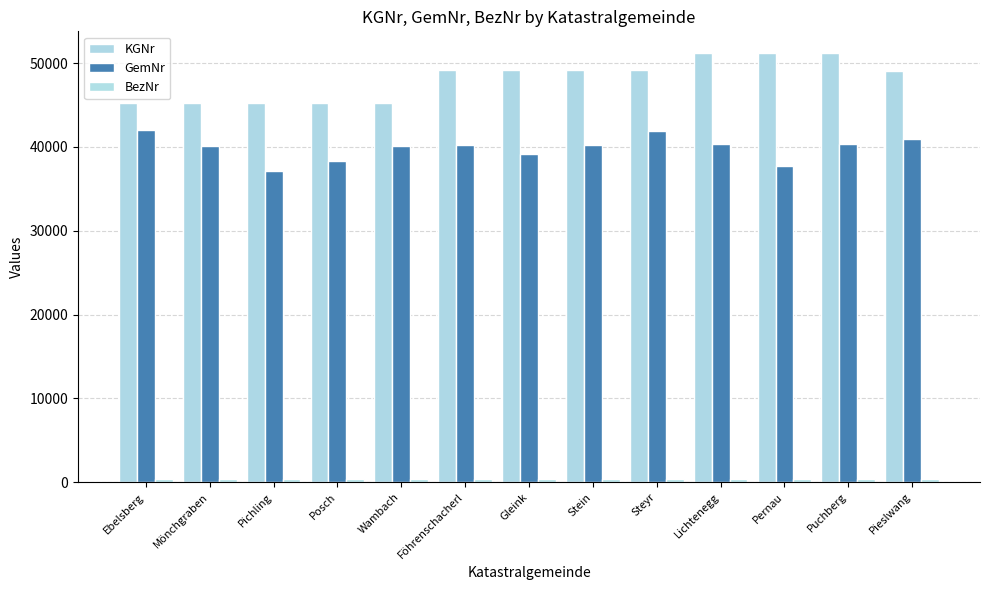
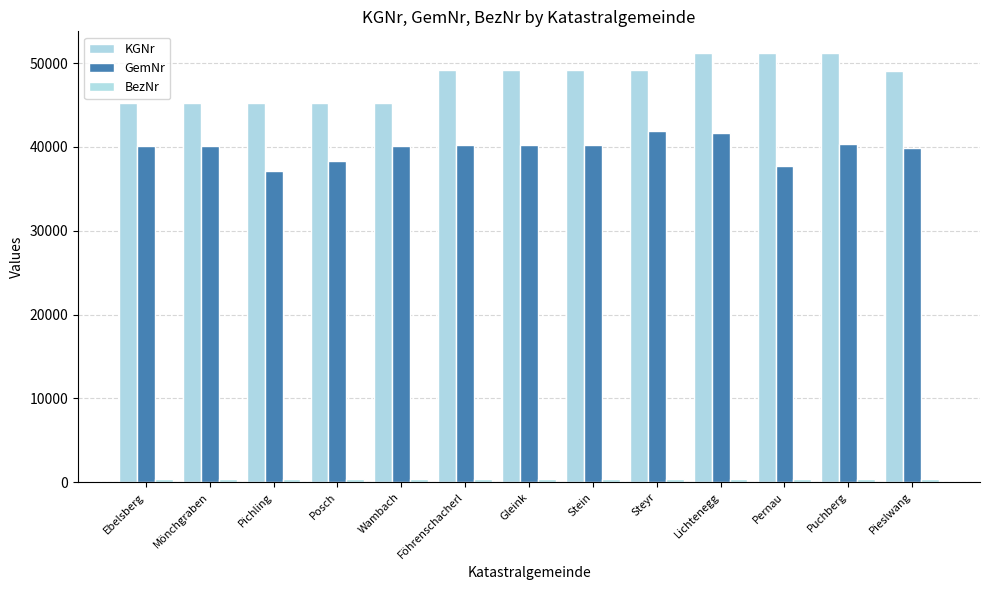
  {
    "GemNr": {
-     "Ebelsberg": 42000,
+     "Ebelsberg": 40000,
      "Mönchgraben": 40000,
      "Pichling": 37000,
      "Posch": 38000,
      "Wambach": 40000,
      "Föhrenschacherl": 40000,
-     "Gleink": 39000,
+     "Gleink": 40000,
      "Stein": 40000,
      "Steyr": 42000,
-     "Lichtenegg": 40000,
+     "Lichtenegg": 42000,
      "Pernau": 38000,
      "Puchberg": 40000,
-     "Pieslwang": 41000
+     "Pieslwang": 40000
    }
  }
